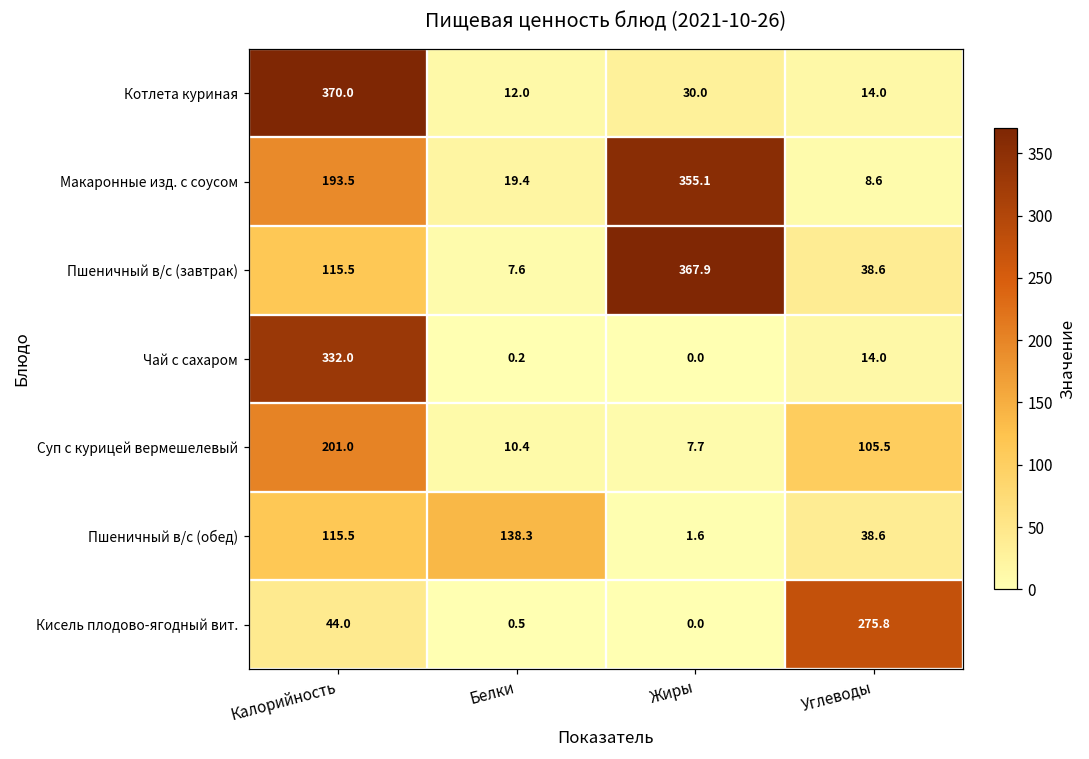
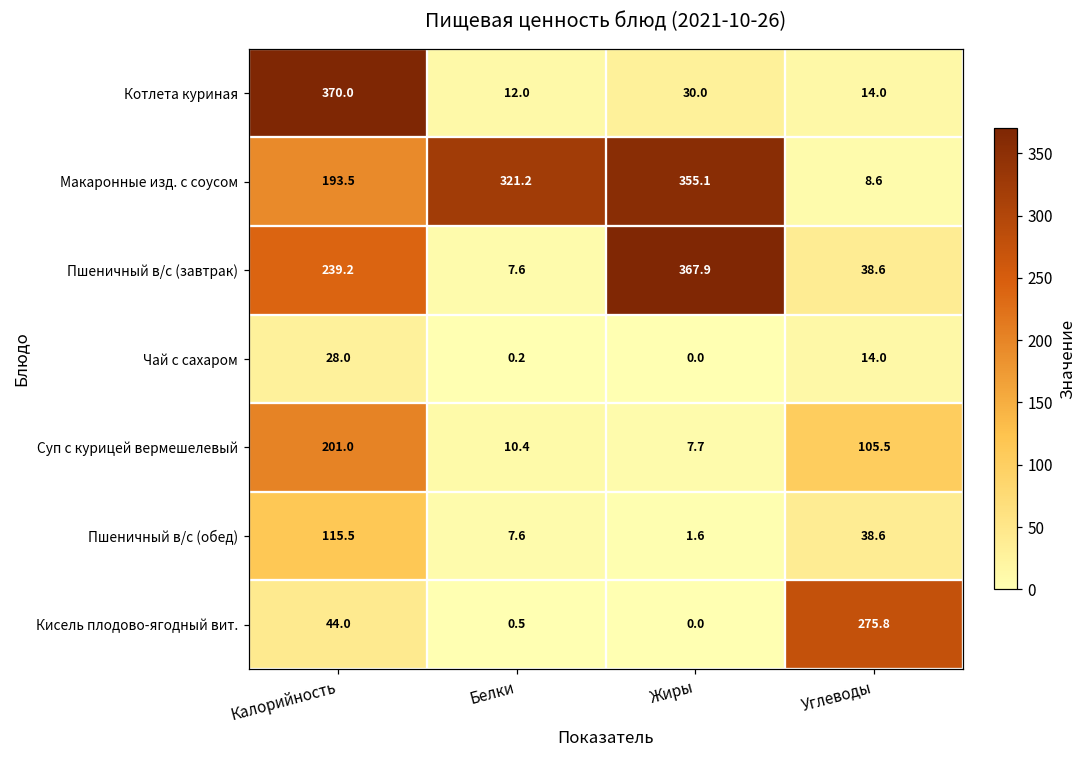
  {
    "Котлета куриная": {
      "Калорийность": 370.0,
      "Белки": 12.0,
      "Жиры": 30.0,
      "Углеводы": 14.0
    },
    "Макаронные изд. с соусом": {
      "Калорийность": 193.5,
-     "Белки": 19.4,
+     "Белки": 321.2,
      "Жиры": 355.1,
      "Углеводы": 8.6
    },
    "Пшеничный в/с (завтрак)": {
-     "Калорийность": 115.5,
+     "Калорийность": 239.2,
      "Белки": 7.6,
      "Жиры": 367.9,
      "Углеводы": 38.6
    },
    "Чай с сахаром": {
-     "Калорийность": 332.0,
+     "Калорийность": 28.0,
      "Белки": 0.2,
      "Жиры": 0.0,
      "Углеводы": 14.0
    },
    "Суп с курицей вермешелевый": {
      "Калорийность": 201.0,
      "Белки": 10.4,
      "Жиры": 7.7,
      "Углеводы": 105.5
    },
    "Пшеничный в/с (обед)": {
      "Калорийность": 115.5,
-     "Белки": 138.3,
+     "Белки": 7.6,
      "Жиры": 1.6,
      "Углеводы": 38.6
    },
    "Кисель плодово-ягодный вит.": {
      "Калорийность": 44.0,
      "Белки": 0.5,
      "Жиры": 0.0,
      "Углеводы": 275.8
    }
  }
